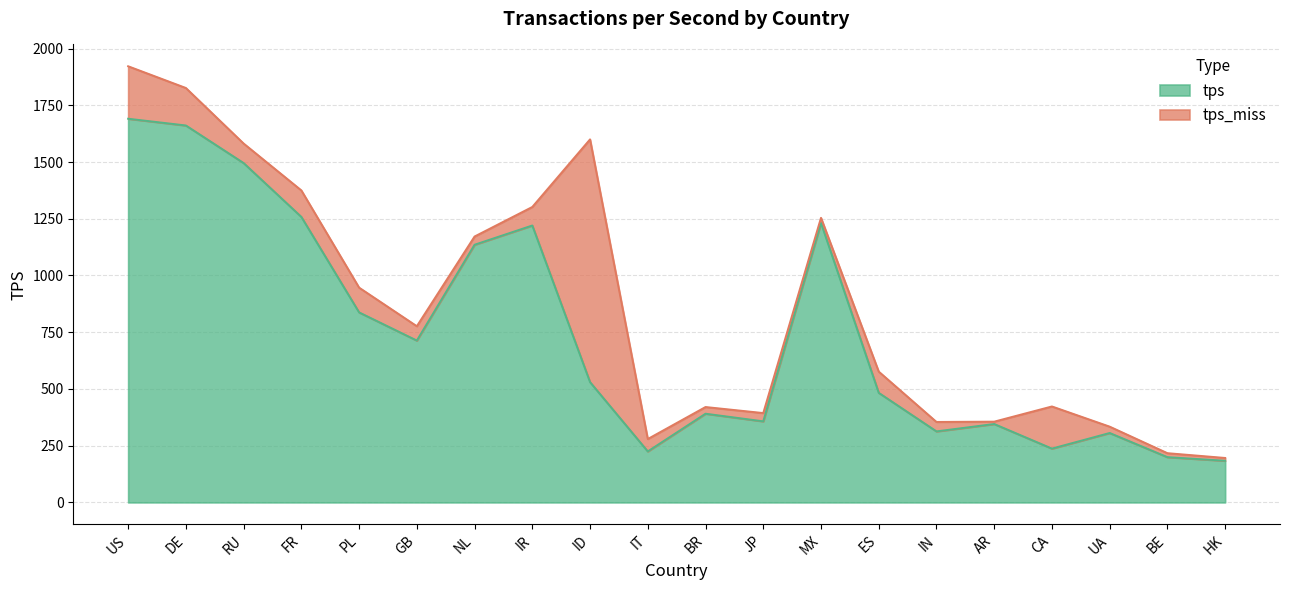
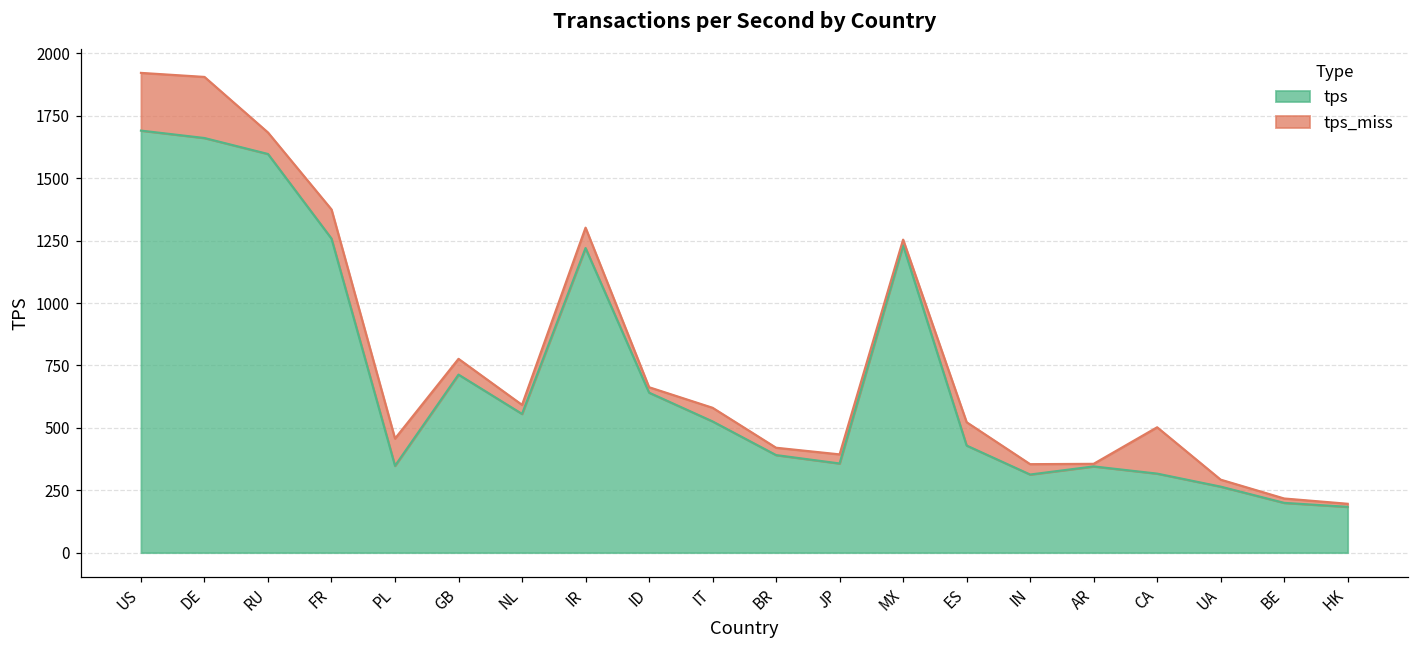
  {
    "tps": {
      "US": 1690,
      "DE": 1660,
-     "RU": 1500,
+     "RU": 1600,
      "FR": 1260,
-     "PL": 840,
+     "PL": 350,
      "GB": 710,
-     "NL": 1140,
+     "NL": 560,
      "IR": 1220,
-     "ID": 530,
-     "IT": 220,
+     "ID": 640,
+     "IT": 530,
      "BR": 390,
      "JP": 360,
      "MX": 1230,
-     "ES": 480,
+     "ES": 430,
      "IN": 310,
-     "CA": 240,
-     "UA": 310,
+     "CA": 320,
+     "UA": 260,
      "BE": 200,
      "HK": 180
    },
    "tps_miss": {
      "US": 230,
-     "DE": 170,
+     "DE": 240,
      "RU": 90,
      "FR": 120,
      "PL": 110,
      "GB": 60,
      "NL": 40,
      "IR": 80,
-     "ID": 1070,
+     "ID": 20,
      "IT": 50,
      "BR": 30,
      "JP": 40,
      "MX": 20,
      "ES": 90,
      "IN": 40,
      "CA": 190,
      "UA": 30,
      "BE": 20,
      "HK": 10
    }
  }
